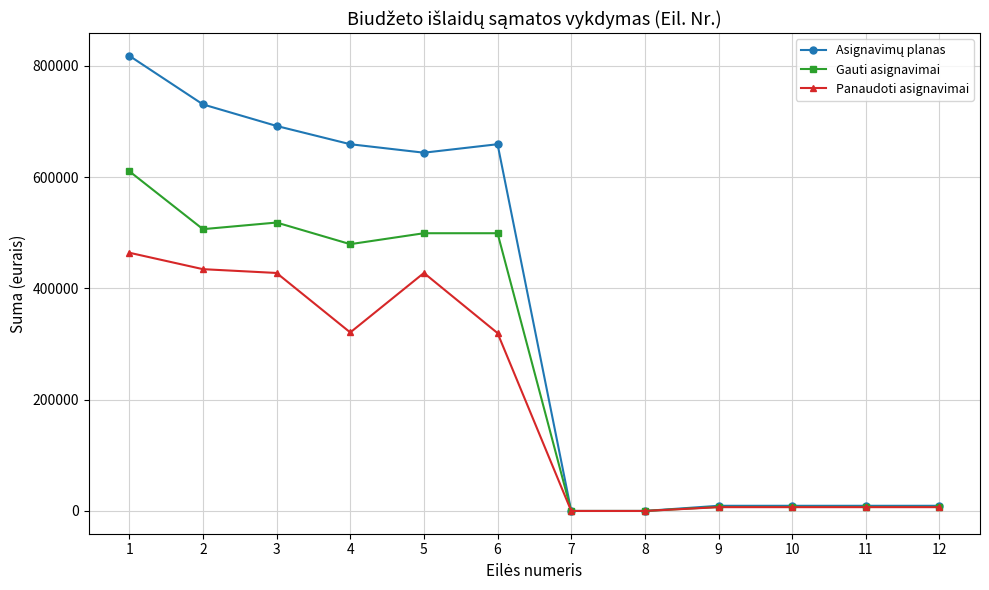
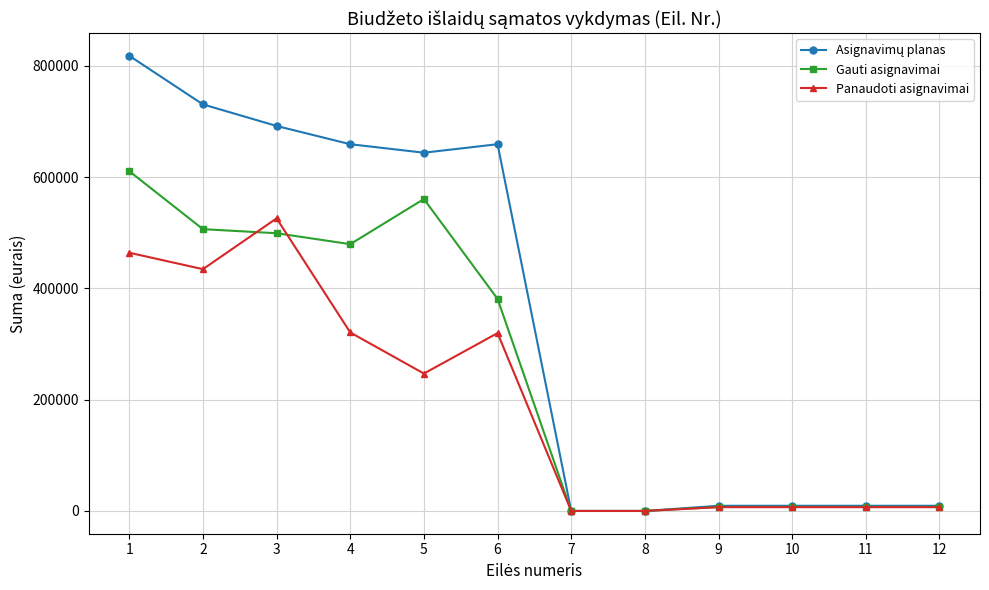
  {
    "Asignavimų planas": {
      "1": 820000,
      "2": 730000,
      "3": 690000,
      "4": 660000,
      "5": 640000,
      "6": 660000
    },
    "Gauti asignavimai": {
      "1": 610000,
      "2": 510000,
-     "3": 520000,
+     "3": 500000,
      "4": 480000,
-     "5": 500000,
-     "6": 500000
+     "5": 560000,
+     "6": 380000
    },
    "Panaudoti asignavimai": {
      "1": 460000,
      "2": 430000,
-     "3": 430000,
+     "3": 530000,
      "4": 320000,
-     "5": 430000,
+     "5": 250000,
      "6": 320000
    }
  }
